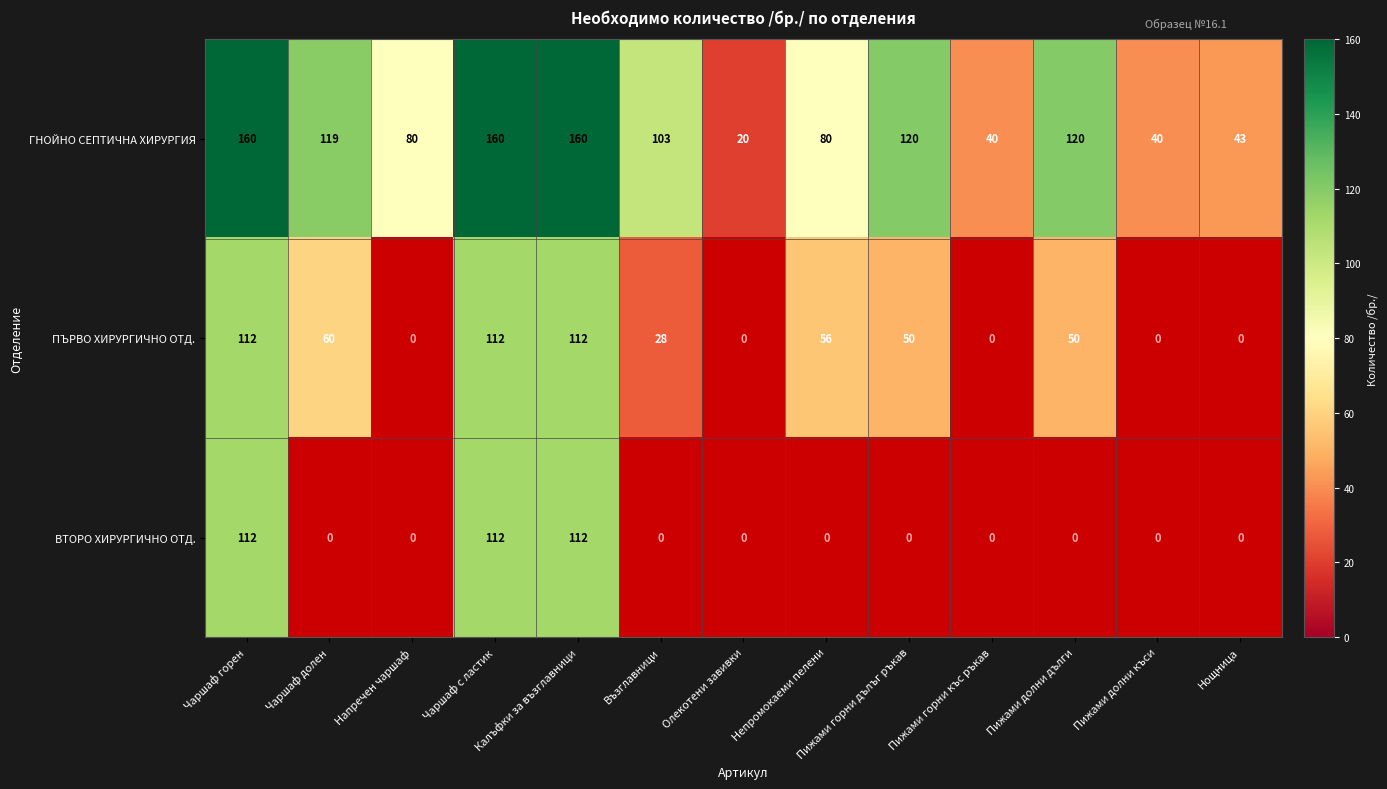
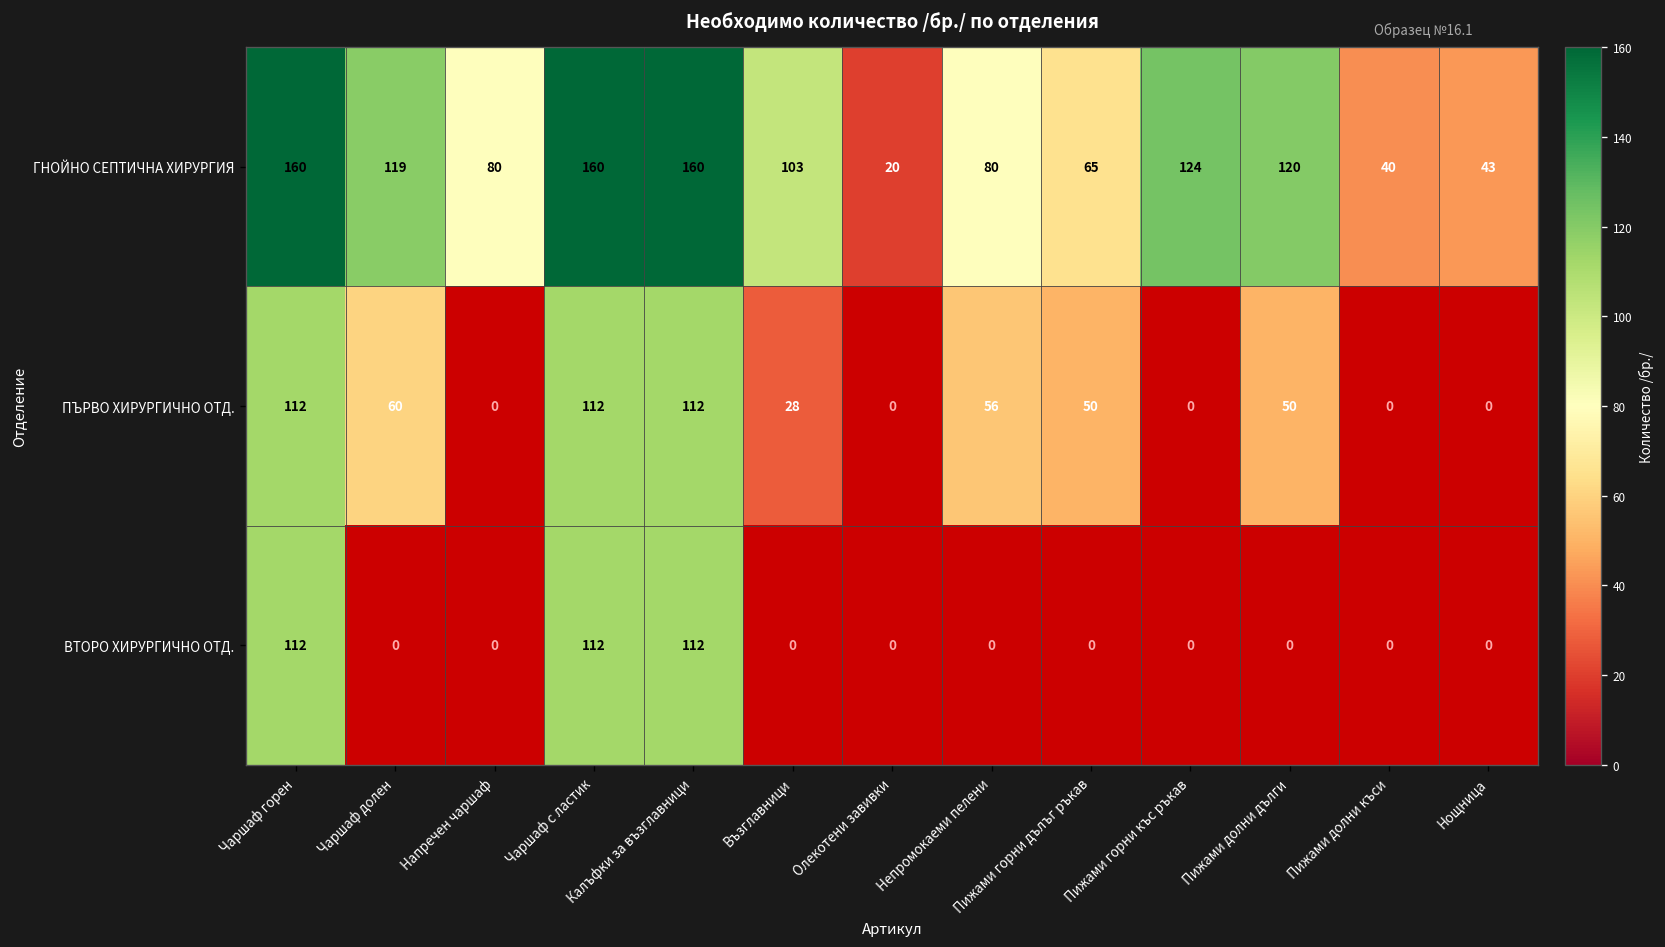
  {
    "ГНОЙНО СЕПТИЧНА ХИРУРГИЯ": {
      "Чаршаф горен": 160,
      "Чаршаф долен": 119,
      "Напречен чаршаф": 80,
      "Чаршаф с ластик": 160,
      "Калъфки за възглавници": 160,
      "Възглавници": 103,
      "Олекотени завивки": 20,
      "Непромокаеми пелени": 80,
-     "Пижами горни дълъг ръкав": 120,
-     "Пижами горни къс ръкав": 40,
+     "Пижами горни дълъг ръкав": 65,
+     "Пижами горни къс ръкав": 124,
      "Пижами долни дълги": 120,
      "Пижами долни къси": 40,
      "Нощница": 43
    },
    "ПЪРВО ХИРУРГИЧНО ОТД.": {
      "Чаршаф горен": 112,
      "Чаршаф долен": 60,
      "Чаршаф с ластик": 112,
      "Калъфки за възглавници": 112,
      "Възглавници": 28,
      "Непромокаеми пелени": 56,
      "Пижами горни дълъг ръкав": 50,
      "Пижами долни дълги": 50
    },
    "ВТОРО ХИРУРГИЧНО ОТД.": {
      "Чаршаф горен": 112,
      "Чаршаф с ластик": 112,
      "Калъфки за възглавници": 112
    }
  }
